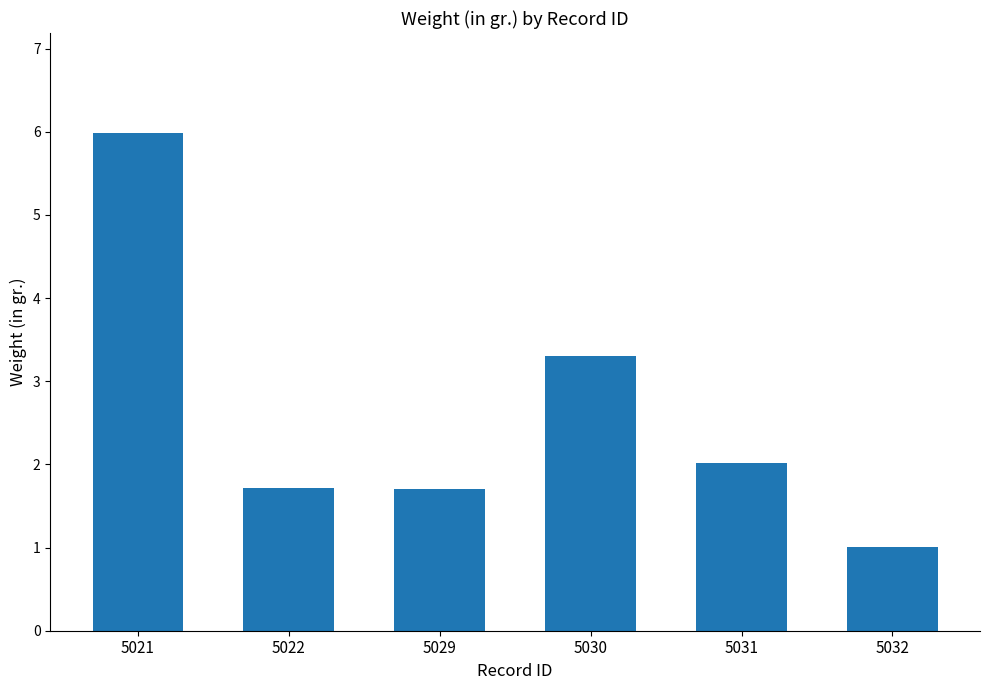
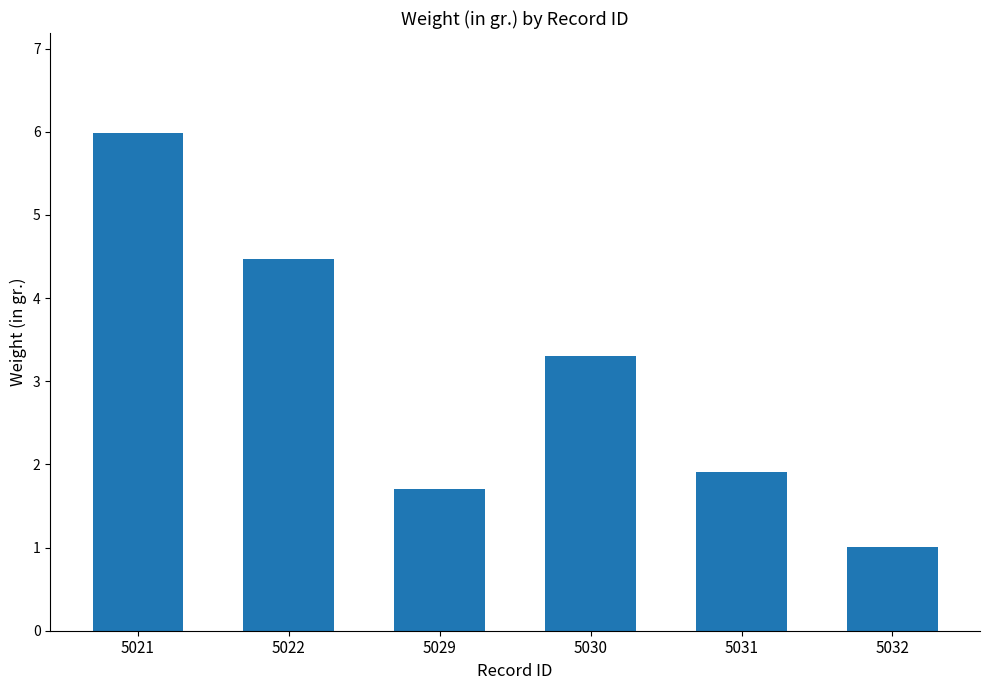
  {
    "5021": 6.0,
-   "5022": 1.7,
+   "5022": 4.5,
    "5029": 1.7,
    "5030": 3.3,
-   "5031": 2.0,
+   "5031": 1.9,
    "5032": 1.0
  }
